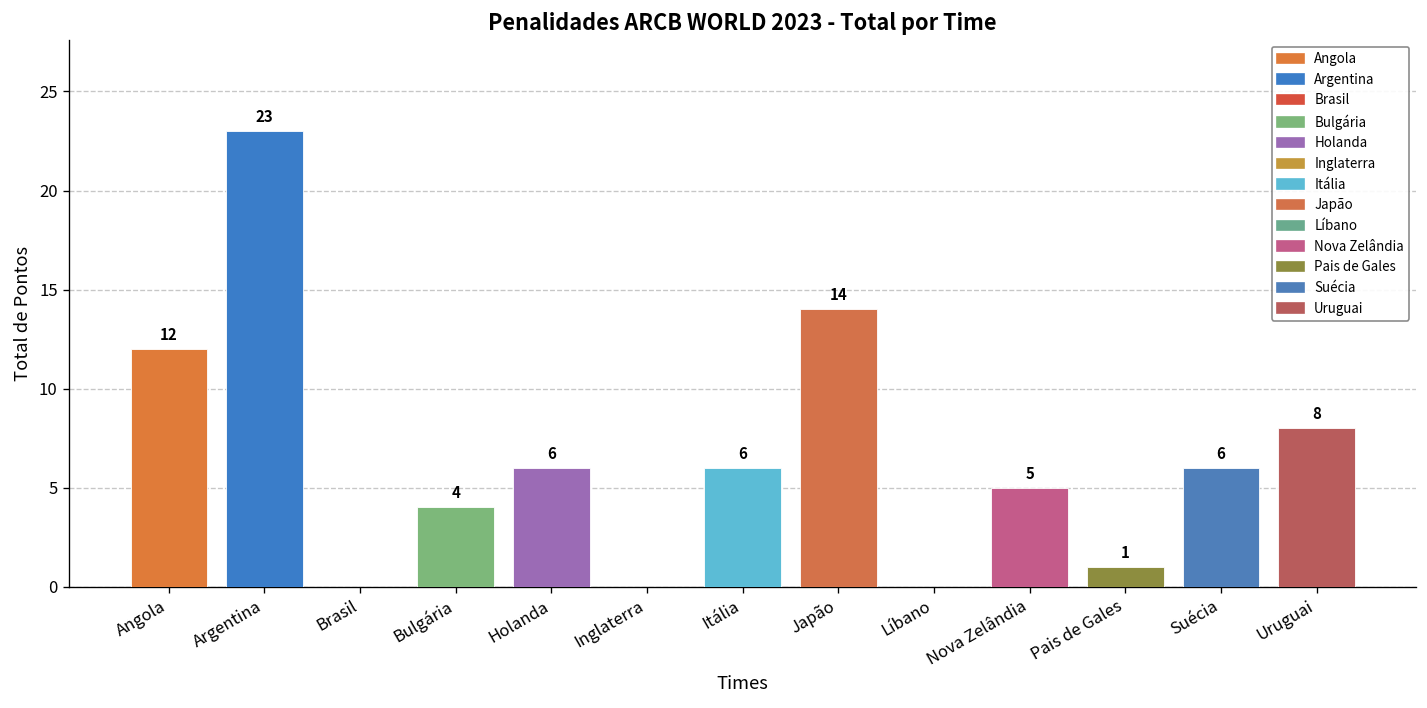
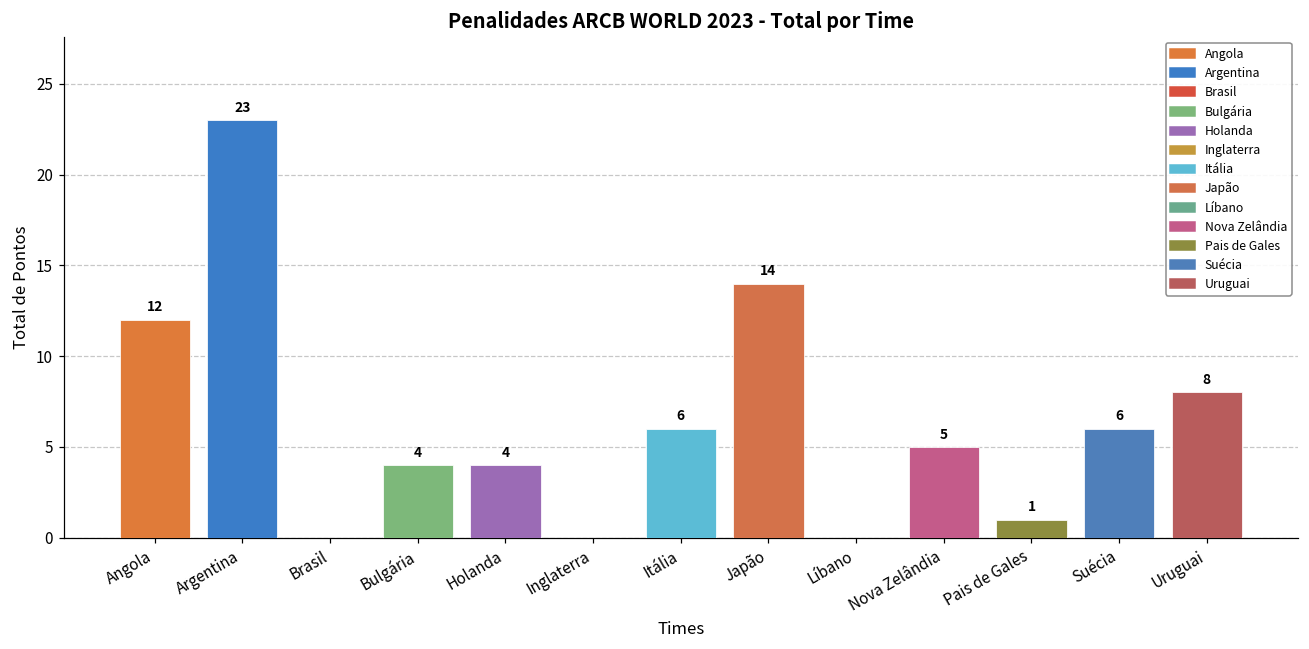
  {
    "Angola": 12,
    "Argentina": 23,
    "Bulgária": 4,
-   "Holanda": 6,
+   "Holanda": 4,
    "Itália": 6,
    "Japão": 14,
    "Nova Zelândia": 5,
    "Pais de Gales": 1,
    "Suécia": 6,
    "Uruguai": 8
  }
